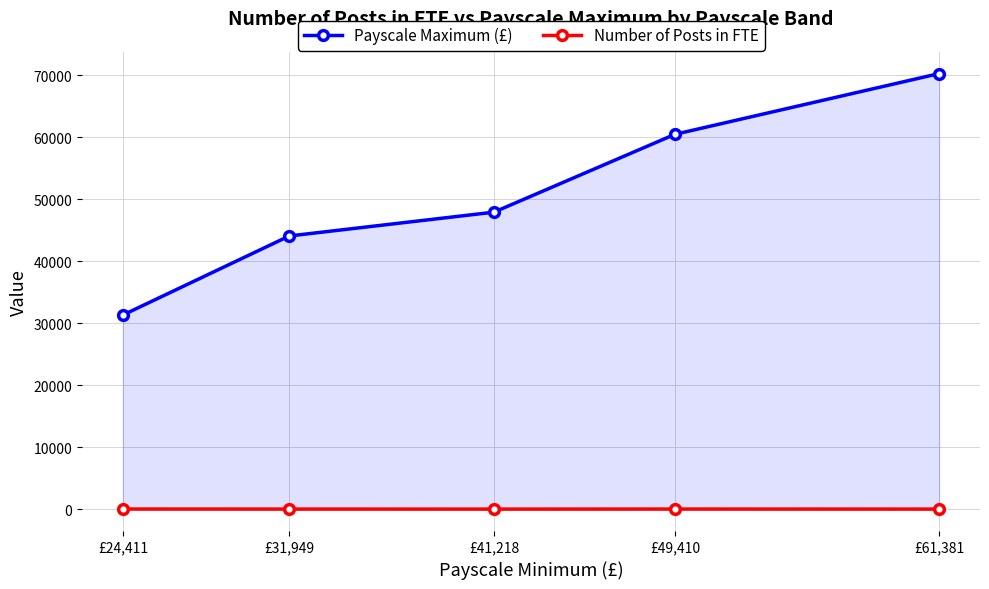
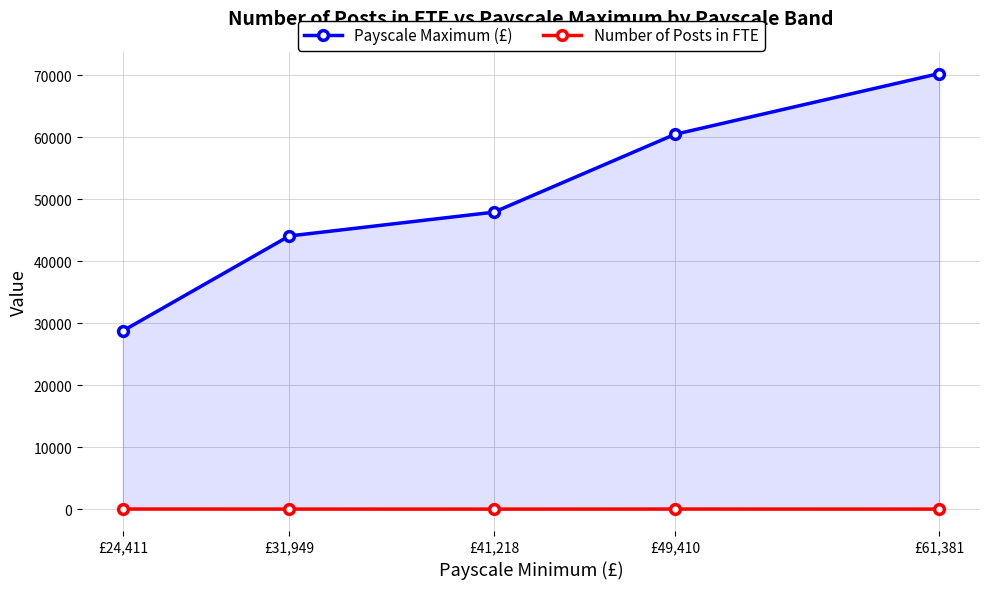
  {
    "Payscale Maximum (£)": {
-     "£24,411": 31000,
+     "£24,411": 29000,
      "£31,949": 44000,
      "£41,218": 48000,
      "£49,410": 60000,
      "£61,381": 70000
    },
    "Number of Posts in FTE": {
      "£24,411": 0,
      "£31,949": 0,
      "£41,218": 0,
      "£49,410": 0,
      "£61,381": 0
    }
  }
